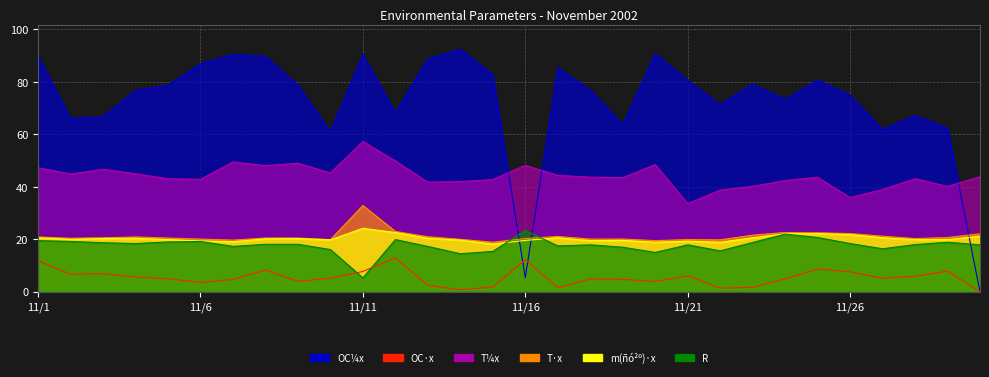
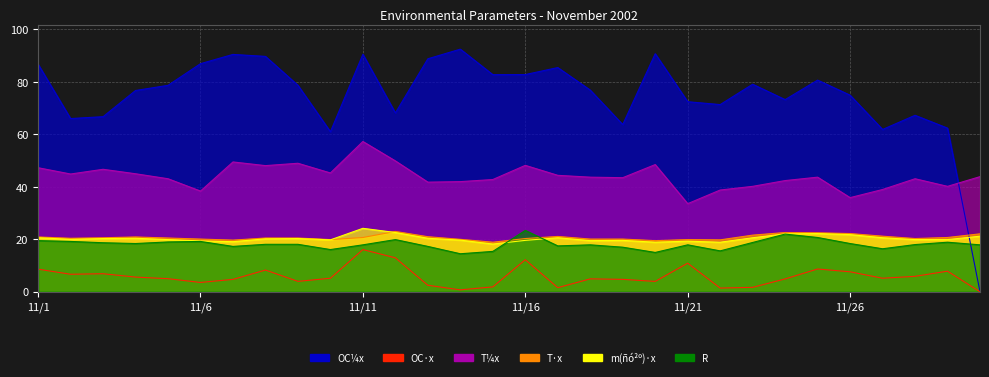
  {
    "OC¼x": {
-     "11/1": 90,
+     "11/1": 87,
      "11/6": 87,
      "11/11": 91,
-     "11/16": 5,
-     "11/21": 81,
+     "11/16": 83,
+     "11/21": 72,
      "11/26": 75
    },
    "OC·x": {
-     "11/1": 12,
+     "11/1": 9,
      "11/6": 4,
-     "11/11": 8,
+     "11/11": 16,
      "11/16": 12,
-     "11/21": 6,
+     "11/21": 11,
      "11/26": 8
    },
    "T¼x": {
      "11/1": 47,
-     "11/6": 43,
+     "11/6": 38,
      "11/11": 57,
      "11/16": 48,
      "11/21": 34,
      "11/26": 36
    },
    "T·x": {
-     "11/11": 33
+     "11/11": 21
    },
    "m(ñó²º)·x": {
      "11/11": 24
    },
    "R": {
      "11/1": 20,
-     "11/11": 5,
+     "11/11": 18,
      "11/16": 23,
      "11/21": 18,
      "11/26": 18
    }
  }
